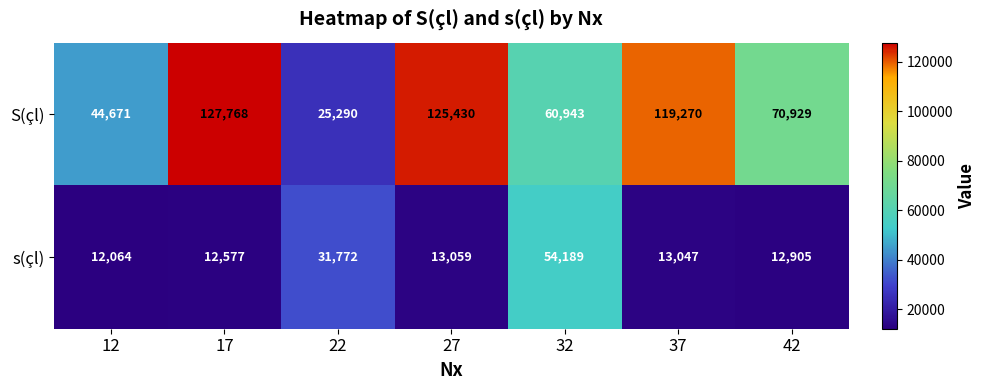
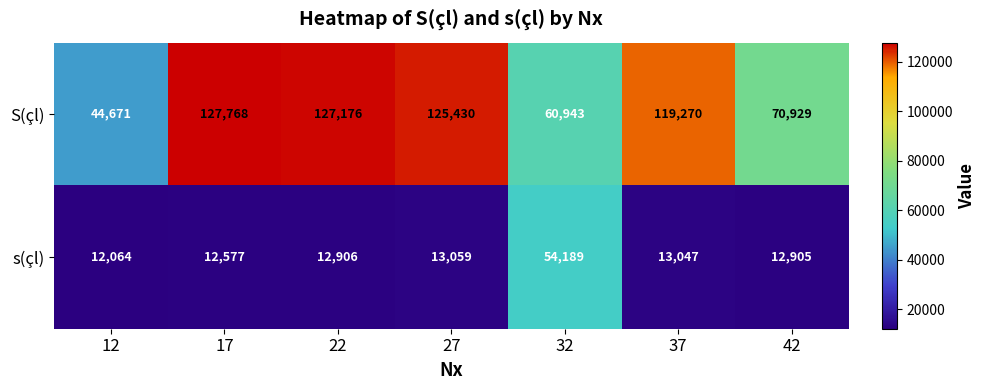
  {
    "S(çl)": {
      "12": "44,671",
      "17": "127,768",
-     "22": "25,290",
+     "22": "127,176",
      "27": "125,430",
      "32": "60,943",
      "37": "119,270",
      "42": "70,929"
    },
    "s(çl)": {
      "12": "12,064",
      "17": "12,577",
-     "22": "31,772",
+     "22": "12,906",
      "27": "13,059",
      "32": "54,189",
      "37": "13,047",
      "42": "12,905"
    }
  }
